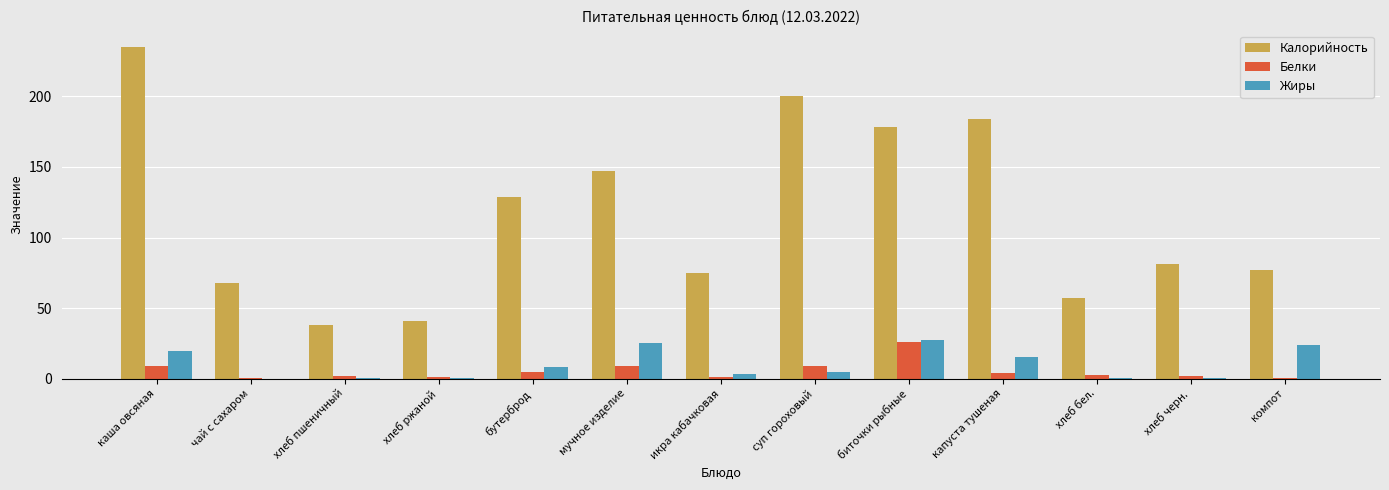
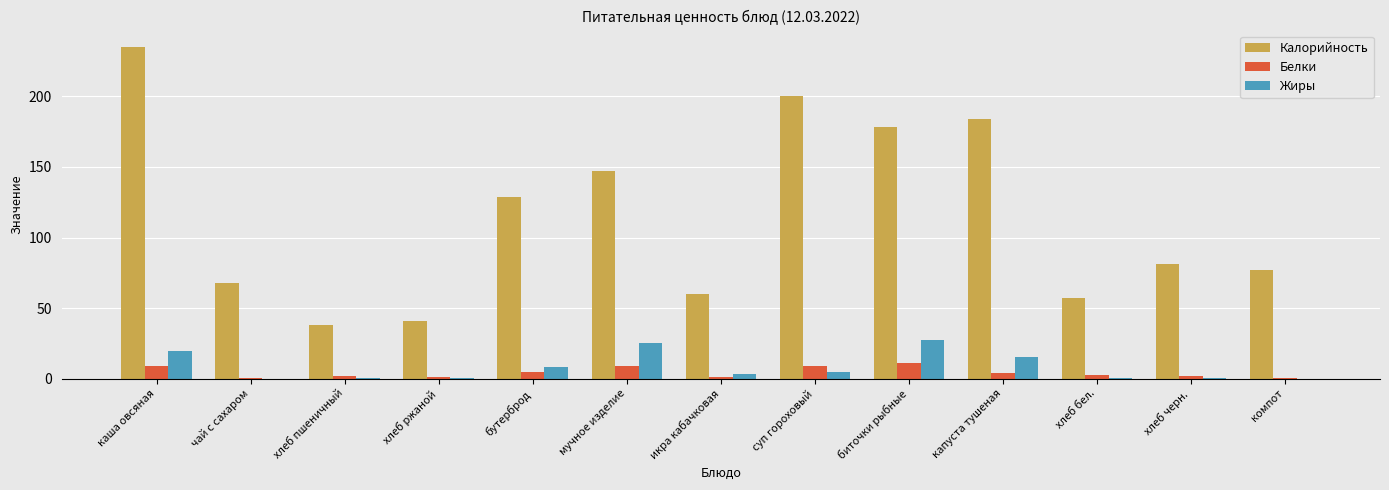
  {
    "Калорийность": {
      "каша овсяная": 235,
      "чай с сахаром": 68,
      "хлеб пшеничный": 38,
      "хлеб ржаной": 41,
      "бутерброд": 129,
      "мучное изделие": 147,
-     "икра кабачковая": 75,
+     "икра кабачковая": 60,
      "суп гороховый": 200,
      "биточки рыбные": 178,
      "капуста тушеная": 184,
      "хлеб бел.": 57,
      "хлеб черн.": 81,
      "компот": 77
    },
    "Белки": {
      "каша овсяная": 9,
      "бутерброд": 5,
      "мучное изделие": 9,
      "суп гороховый": 9,
-     "биточки рыбные": 26,
+     "биточки рыбные": 11,
      "капуста тушеная": 4,
      "хлеб бел.": 3,
      "хлеб черн.": 2
    },
    "Жиры": {
      "каша овсяная": 20,
      "чай с сахаром": 0,
      "бутерброд": 9,
      "мучное изделие": 25,
      "икра кабачковая": 4,
      "суп гороховый": 5,
      "биточки рыбные": 27,
      "капуста тушеная": 15,
-     "компот": 24
+     "компот": 0
    }
  }
